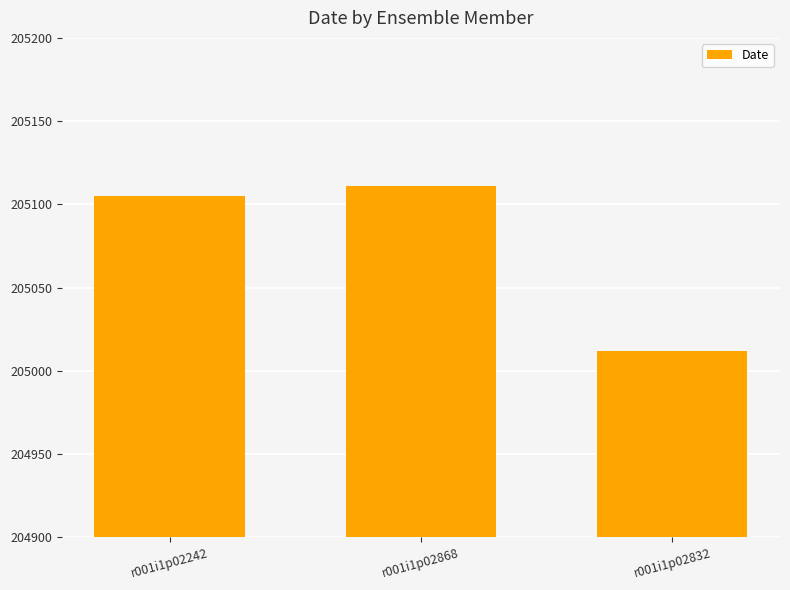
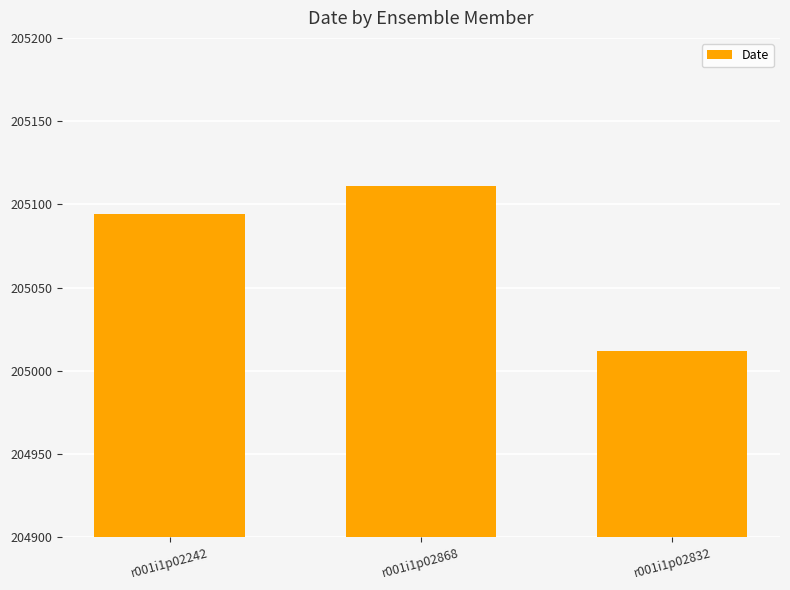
  {
-   "r001i1p02242": 205105,
+   "r001i1p02242": 205094,
    "r001i1p02868": 205111,
    "r001i1p02832": 205012
  }
